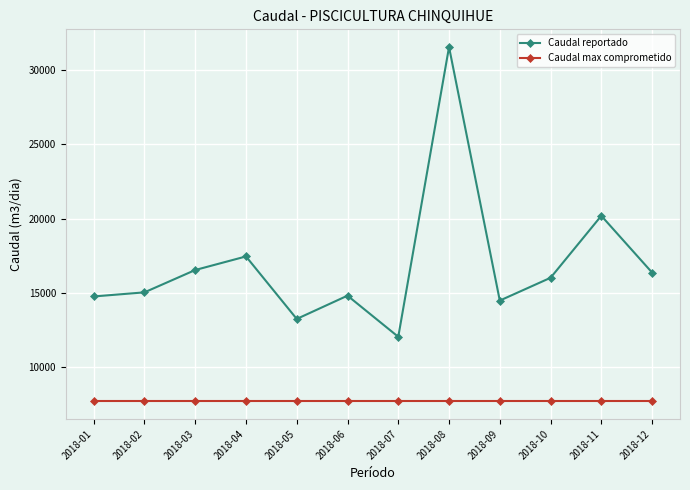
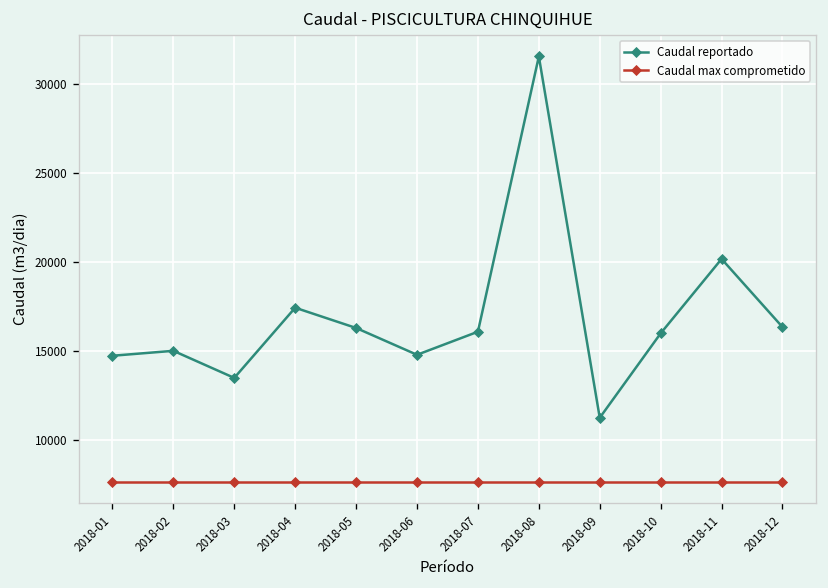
  {
    "Caudal reportado": {
      "2018-01": 14800,
      "2018-02": 15000,
-     "2018-03": 16500,
+     "2018-03": 13500,
      "2018-04": 17500,
-     "2018-05": 13200,
+     "2018-05": 16300,
      "2018-06": 14800,
-     "2018-07": 12000,
+     "2018-07": 16100,
      "2018-08": 31600,
-     "2018-09": 14500,
+     "2018-09": 11300,
      "2018-10": 16000,
      "2018-11": 20200,
      "2018-12": 16400
    },
    "Caudal max comprometido": {
      "2018-01": 7700,
      "2018-02": 7700,
      "2018-03": 7700,
      "2018-04": 7700,
      "2018-05": 7700,
      "2018-06": 7700,
      "2018-07": 7700,
      "2018-08": 7700,
      "2018-09": 7700,
      "2018-10": 7700,
      "2018-11": 7700,
      "2018-12": 7700
    }
  }
